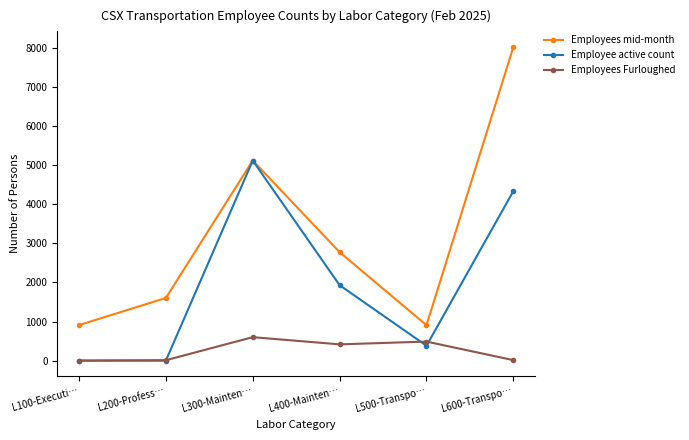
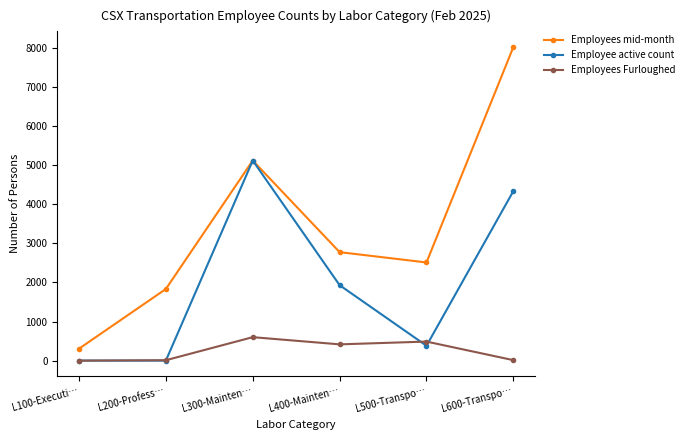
  {
    "Employees mid-month": {
-     "L100-Executi…": 900,
-     "L200-Profess…": 1600,
+     "L100-Executi…": 300,
+     "L200-Profess…": 1800,
      "L400-Mainten…": 2800,
-     "L500-Transpo…": 900,
+     "L500-Transpo…": 2500,
      "L600-Transpo…": 8000
    },
    "Employee active count": {
      "L400-Mainten…": 1900,
      "L500-Transpo…": 400,
      "L600-Transpo…": 4300
    },
    "Employees Furloughed": {
      "L300-Mainten…": 600,
      "L400-Mainten…": 400,
      "L500-Transpo…": 500,
      "L600-Transpo…": 0
    }
  }
